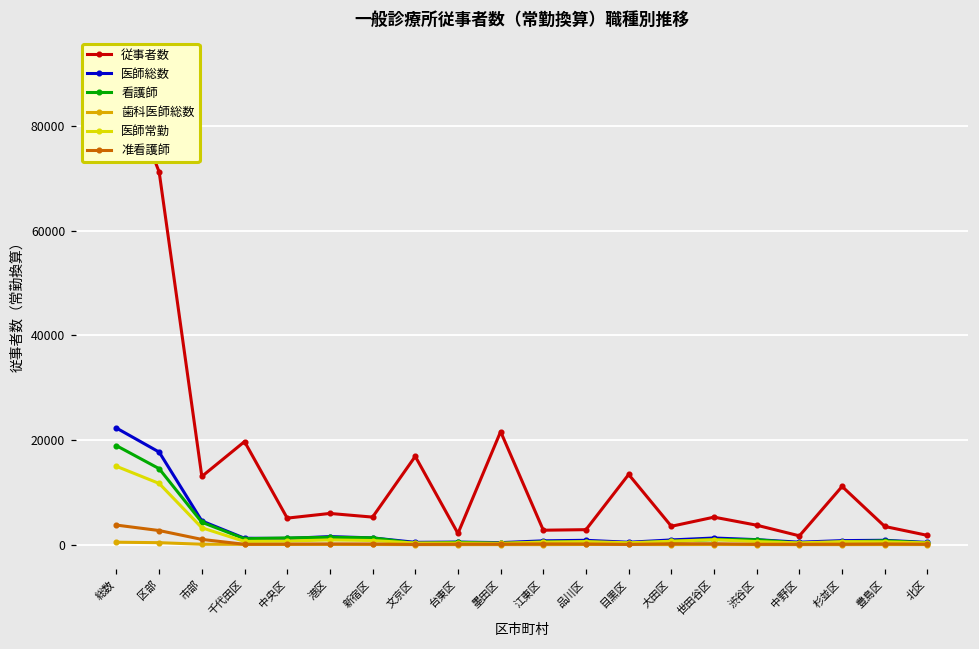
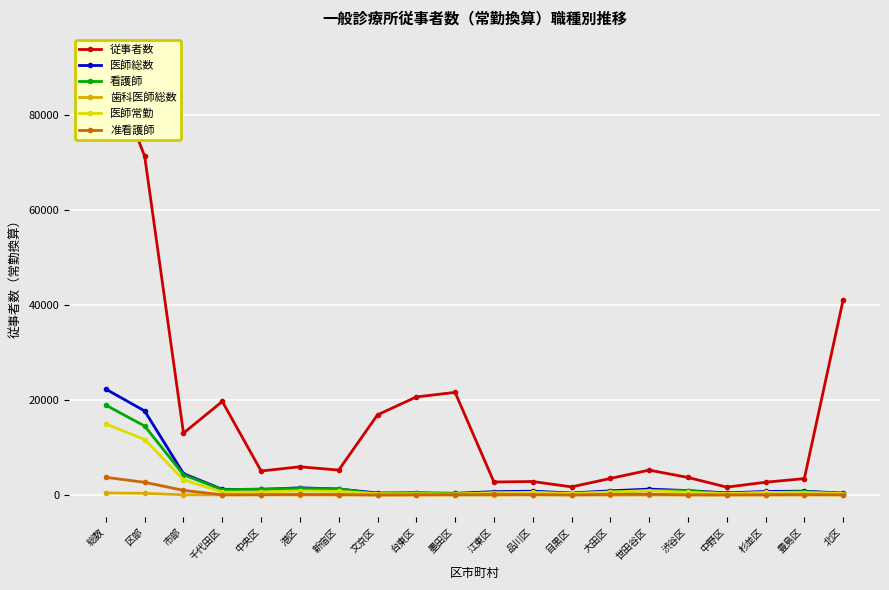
  {
    "従事者数": {
      "区部": 71000,
      "市部": 13000,
      "千代田区": 20000,
      "中央区": 5000,
      "港区": 6000,
      "新宿区": 5000,
      "文京区": 17000,
-     "台東区": 2000,
+     "台東区": 21000,
      "墨田区": 22000,
      "江東区": 3000,
      "品川区": 3000,
-     "目黒区": 13000,
+     "目黒区": 2000,
      "大田区": 4000,
      "世田谷区": 5000,
      "渋谷区": 4000,
      "中野区": 2000,
-     "杉並区": 11000,
+     "杉並区": 3000,
      "豊島区": 3000,
-     "北区": 2000
+     "北区": 41000
    },
    "医師総数": {
      "総数": 22000,
      "区部": 18000
    },
    "看護師": {
      "総数": 19000,
      "区部": 15000
    },
    "准看護師": {
      "総数": 4000,
      "区部": 3000,
      "市部": 1000
    }
  }
